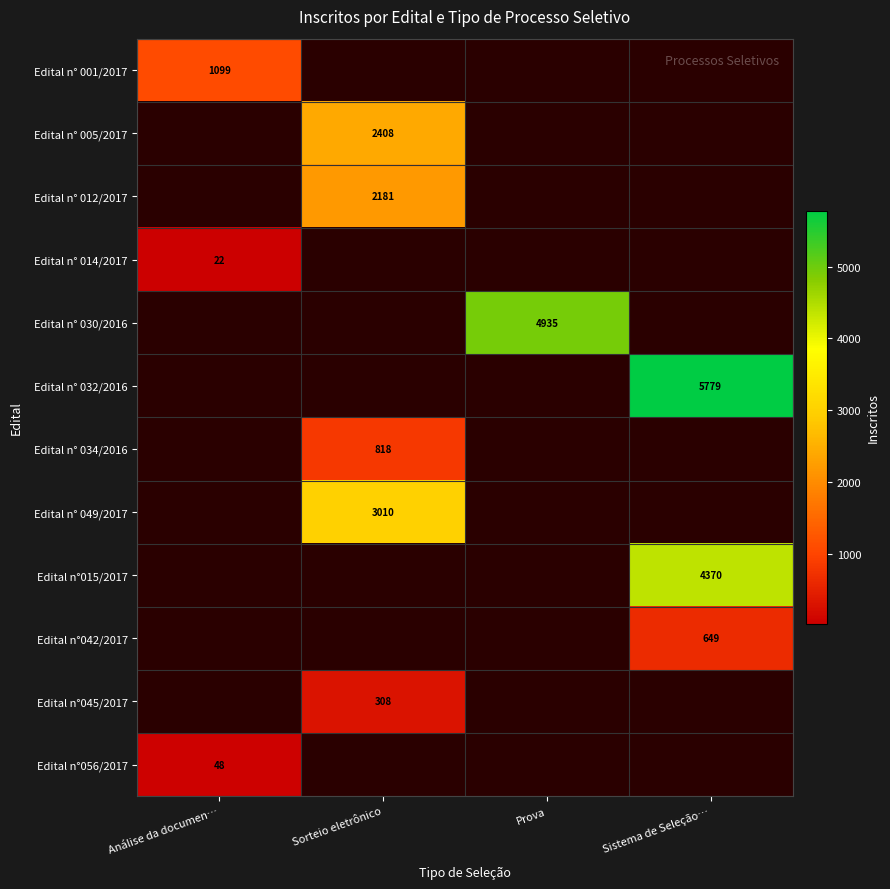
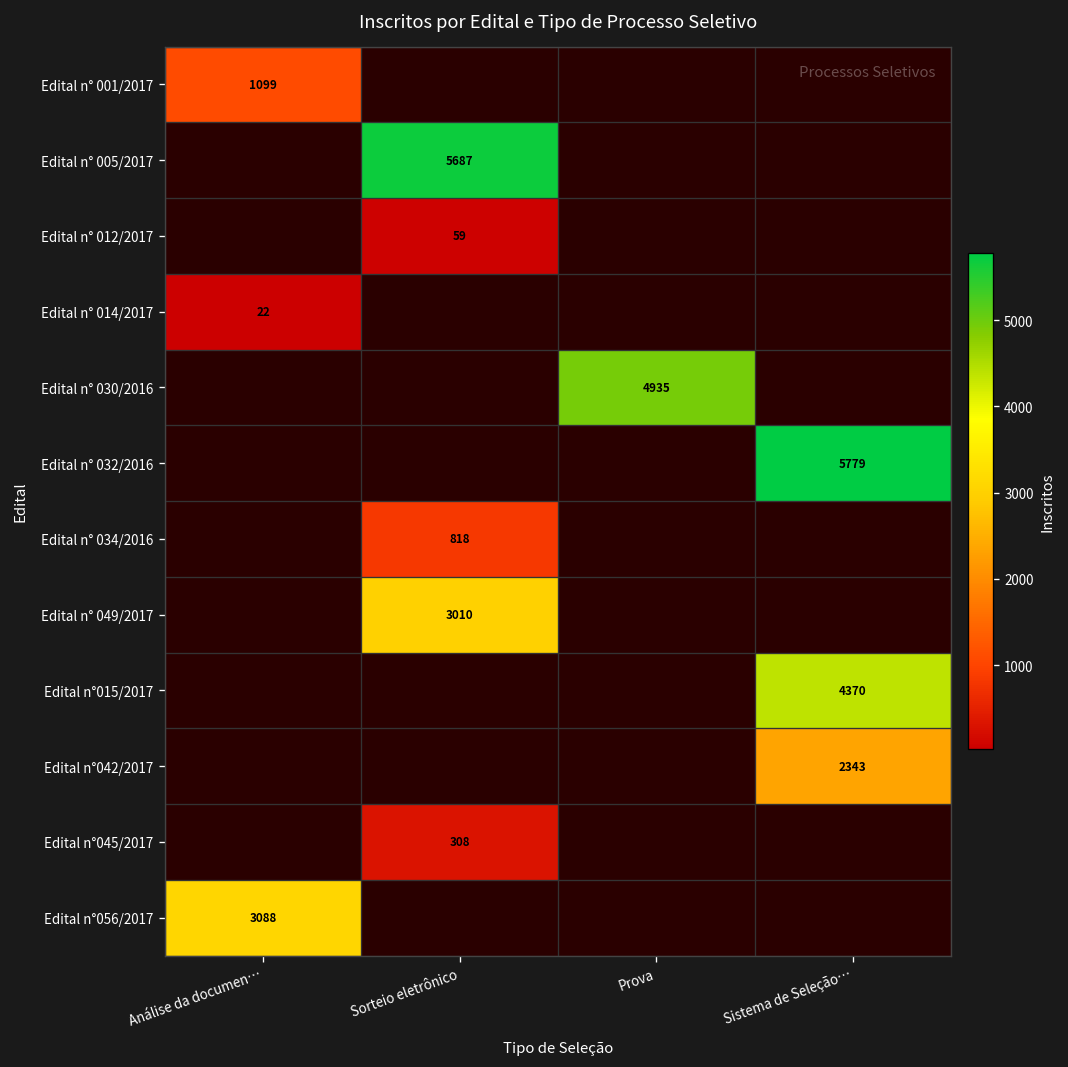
  {
    "Edital n° 001/2017": {
      "Análise da documen…": 1099
    },
    "Edital n° 005/2017": {
-     "Sorteio eletrônico": 2408
+     "Sorteio eletrônico": 5687
    },
    "Edital n° 012/2017": {
-     "Sorteio eletrônico": 2181
+     "Sorteio eletrônico": 59
    },
    "Edital n° 014/2017": {
      "Análise da documen…": 22
    },
    "Edital n° 030/2016": {
      "Prova": 4935
    },
    "Edital n° 032/2016": {
      "Sistema de Seleção…": 5779
    },
    "Edital n° 034/2016": {
      "Sorteio eletrônico": 818
    },
    "Edital n° 049/2017": {
      "Sorteio eletrônico": 3010
    },
    "Edital n°015/2017": {
      "Sistema de Seleção…": 4370
    },
    "Edital n°042/2017": {
-     "Sistema de Seleção…": 649
+     "Sistema de Seleção…": 2343
    },
    "Edital n°045/2017": {
      "Sorteio eletrônico": 308
    },
    "Edital n°056/2017": {
-     "Análise da documen…": 48
+     "Análise da documen…": 3088
    }
  }
